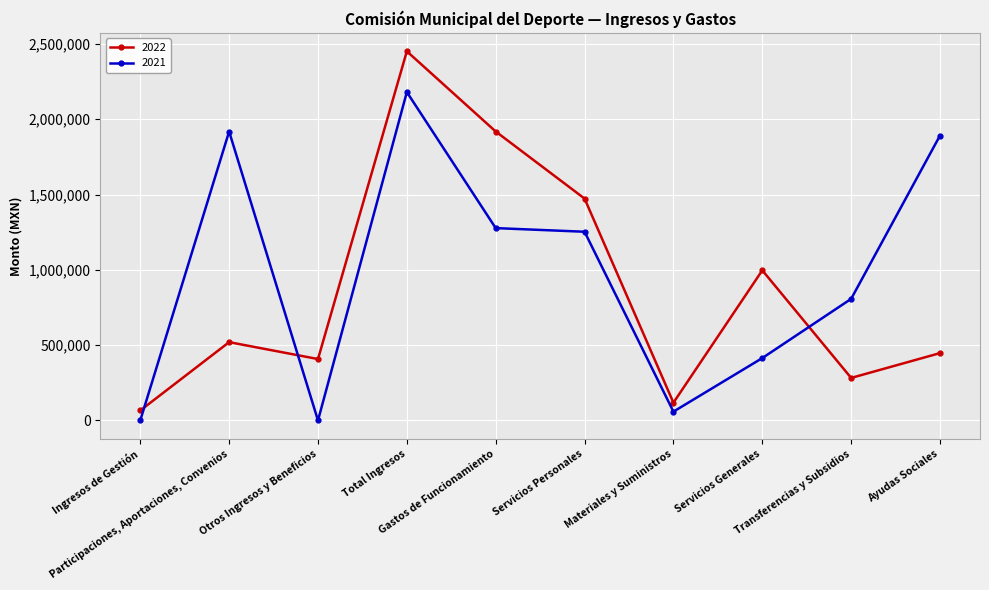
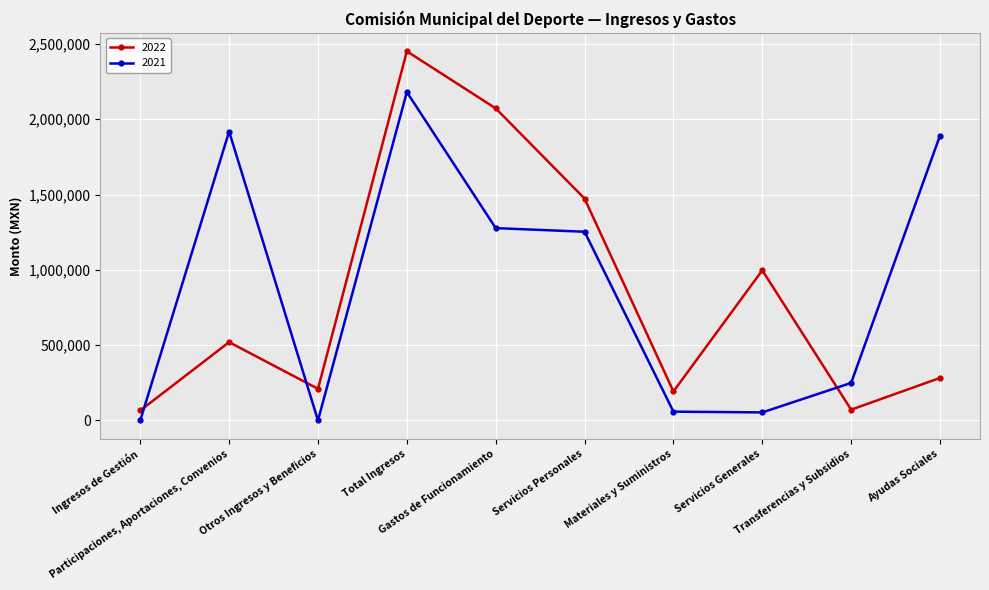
  {
    "2022": {
      "Ingresos de Gestión": "70,000",
      "Participaciones, Aportaciones, Convenios": "520,000",
-     "Otros Ingresos y Beneficios": "410,000",
+     "Otros Ingresos y Beneficios": "210,000",
      "Total Ingresos": "2,450,000",
-     "Gastos de Funcionamiento": "1,920,000",
+     "Gastos de Funcionamiento": "2,070,000",
      "Servicios Personales": "1,470,000",
-     "Materiales y Suministros": "120,000",
+     "Materiales y Suministros": "190,000",
      "Servicios Generales": "1,000,000",
-     "Transferencias y Subsidios": "280,000",
-     "Ayudas Sociales": "450,000"
+     "Transferencias y Subsidios": "70,000",
+     "Ayudas Sociales": "280,000"
    },
    "2021": {
      "Ingresos de Gestión": "0",
      "Participaciones, Aportaciones, Convenios": "1,920,000",
      "Otros Ingresos y Beneficios": "0",
      "Total Ingresos": "2,180,000",
      "Gastos de Funcionamiento": "1,280,000",
      "Servicios Personales": "1,250,000",
      "Materiales y Suministros": "60,000",
-     "Servicios Generales": "410,000",
-     "Transferencias y Subsidios": "810,000",
+     "Servicios Generales": "50,000",
+     "Transferencias y Subsidios": "250,000",
      "Ayudas Sociales": "1,890,000"
    }
  }
